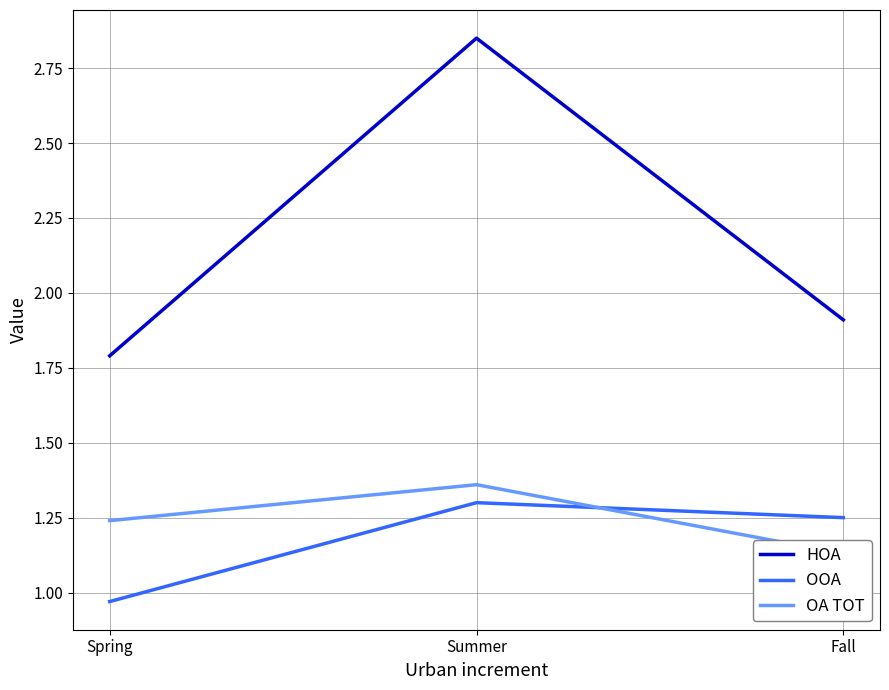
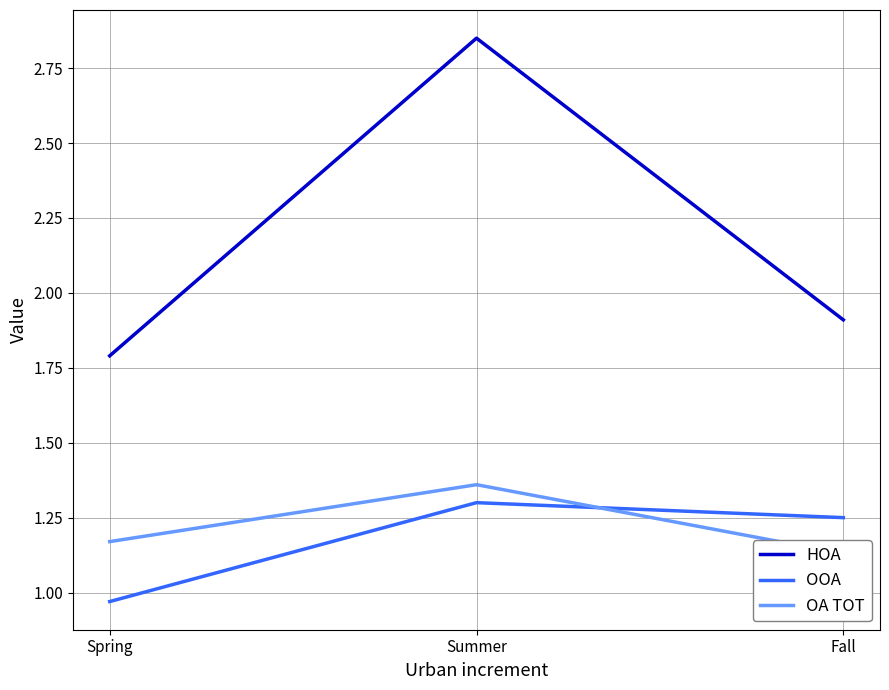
  {
    "HOA": {
      "Spring": 1.79,
      "Summer": 2.85,
      "Fall": 1.91
    },
    "OOA": {
      "Spring": 0.97,
      "Summer": 1.30,
      "Fall": 1.25
    },
    "OA TOT": {
-     "Spring": 1.24,
+     "Spring": 1.17,
      "Summer": 1.36
    }
  }
